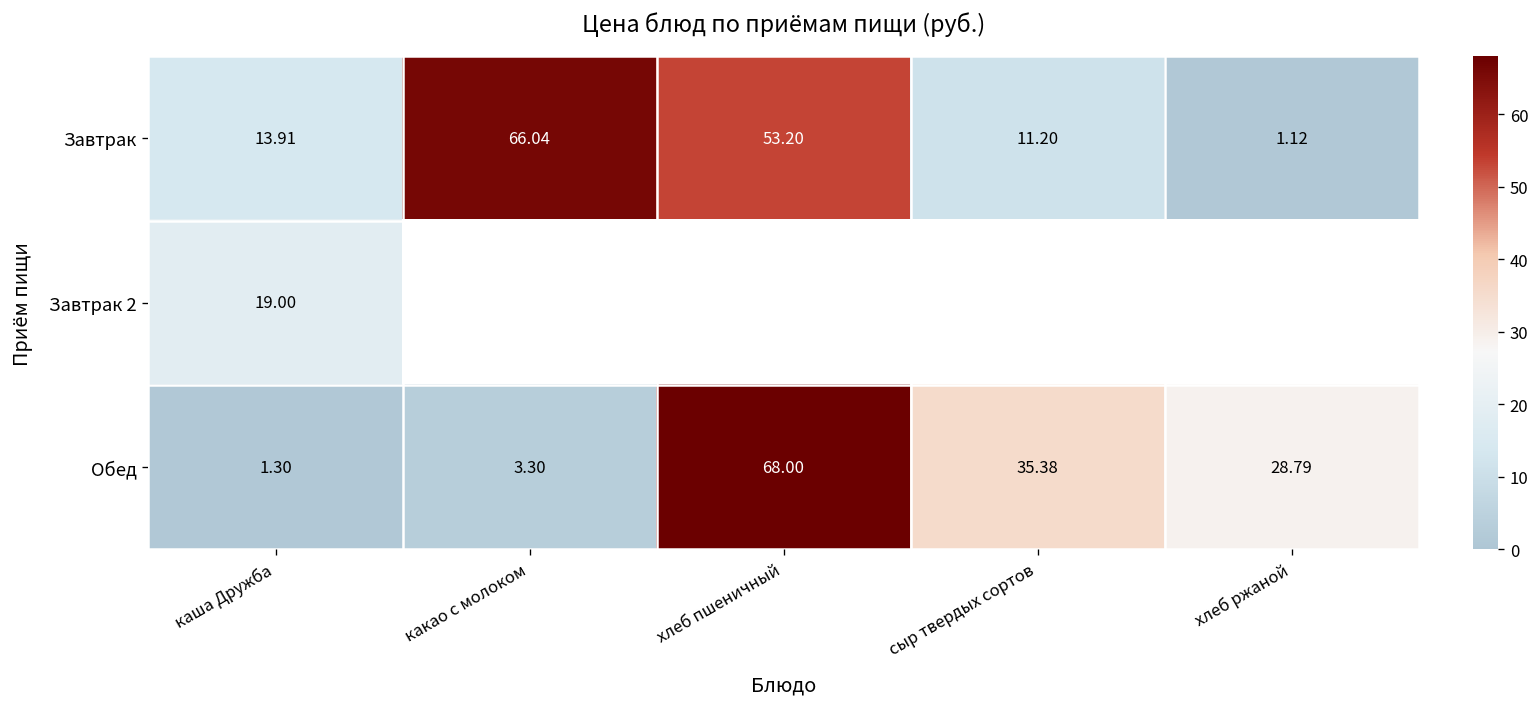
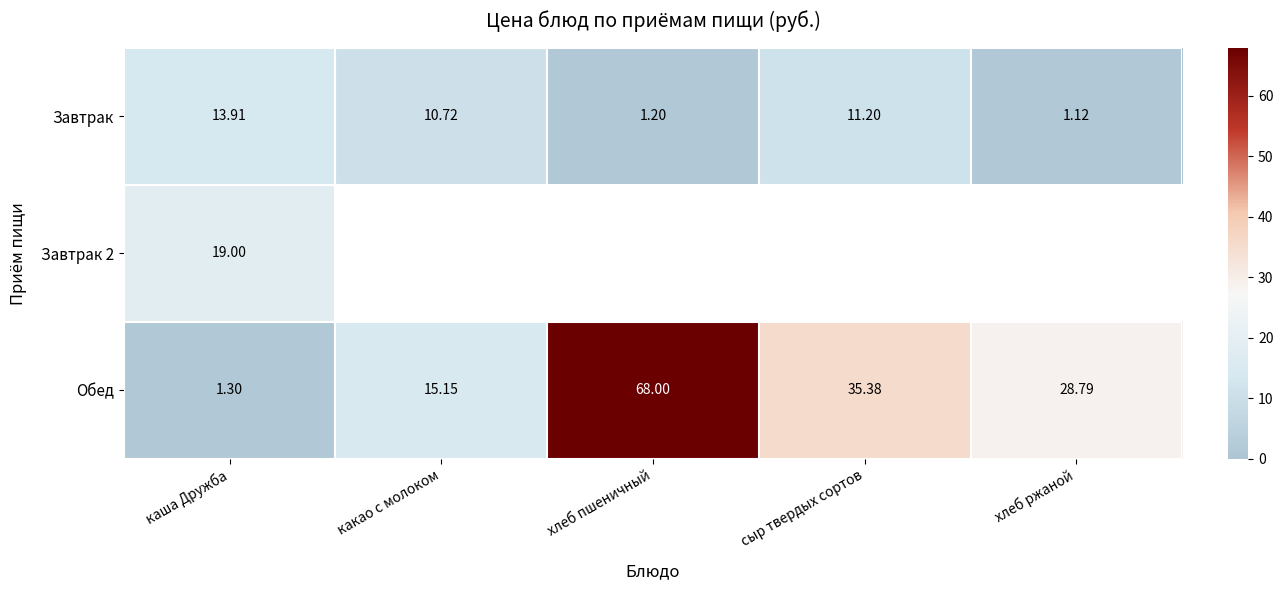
  {
    "Завтрак": {
      "каша Дружба": 13.91,
-     "какао с молоком": 66.04,
-     "хлеб пшеничный": 53.20,
+     "какао с молоком": 10.72,
+     "хлеб пшеничный": 1.20,
      "сыр твердых сортов": 11.20,
      "хлеб ржаной": 1.12
    },
    "Завтрак 2": {
      "каша Дружба": 19.00
    },
    "Обед": {
      "каша Дружба": 1.30,
-     "какао с молоком": 3.30,
+     "какао с молоком": 15.15,
      "хлеб пшеничный": 68.00,
      "сыр твердых сортов": 35.38,
      "хлеб ржаной": 28.79
    }
  }
